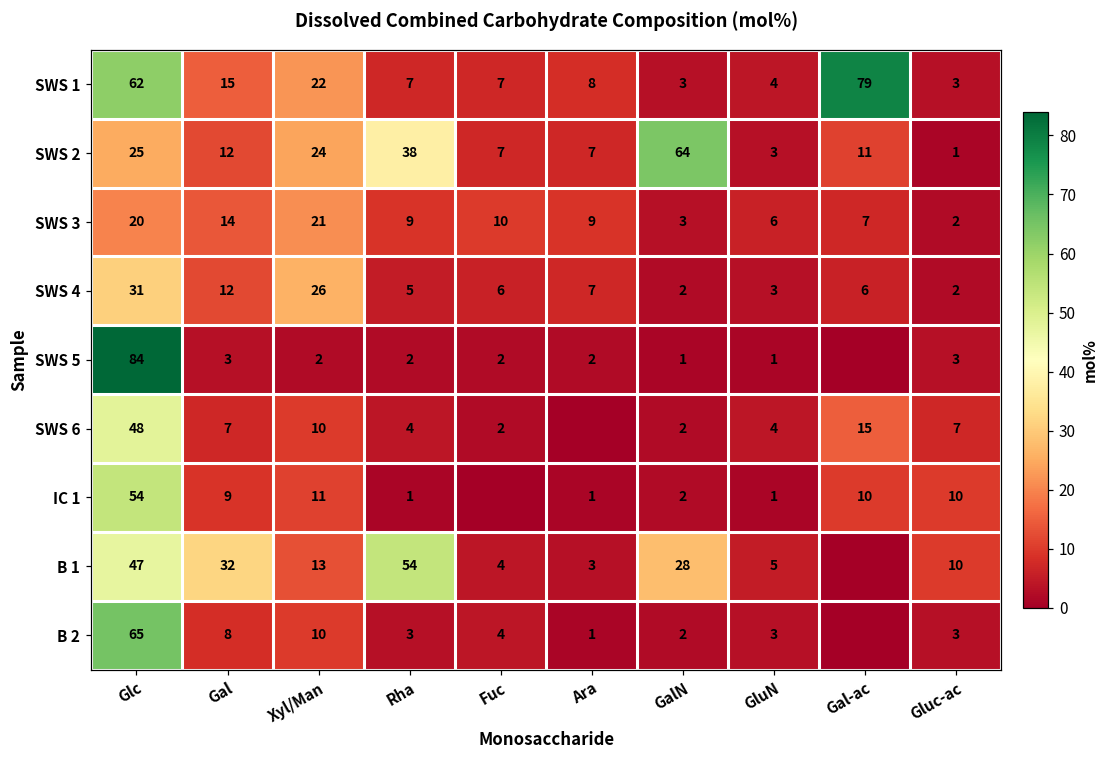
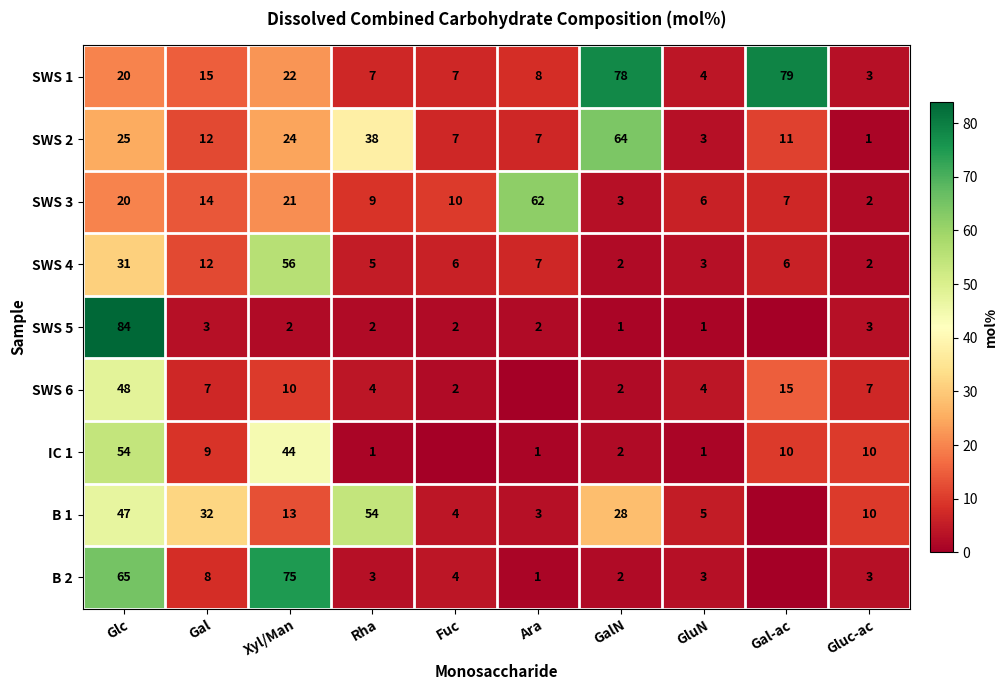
  {
    "SWS 1": {
-     "Glc": 62,
+     "Glc": 20,
      "Gal": 15,
      "Xyl/Man": 22,
      "Rha": 7,
      "Fuc": 7,
      "Ara": 8,
-     "GalN": 3,
+     "GalN": 78,
      "GluN": 4,
      "Gal-ac": 79,
      "Gluc-ac": 3
    },
    "SWS 2": {
      "Glc": 25,
      "Gal": 12,
      "Xyl/Man": 24,
      "Rha": 38,
      "Fuc": 7,
      "Ara": 7,
      "GalN": 64,
      "GluN": 3,
      "Gal-ac": 11,
      "Gluc-ac": 1
    },
    "SWS 3": {
      "Glc": 20,
      "Gal": 14,
      "Xyl/Man": 21,
      "Rha": 9,
      "Fuc": 10,
-     "Ara": 9,
+     "Ara": 62,
      "GalN": 3,
      "GluN": 6,
      "Gal-ac": 7,
      "Gluc-ac": 2
    },
    "SWS 4": {
      "Glc": 31,
      "Gal": 12,
-     "Xyl/Man": 26,
+     "Xyl/Man": 56,
      "Rha": 5,
      "Fuc": 6,
      "Ara": 7,
      "GalN": 2,
      "GluN": 3,
      "Gal-ac": 6,
      "Gluc-ac": 2
    },
    "SWS 5": {
      "Glc": 84,
      "Gal": 3,
      "Xyl/Man": 2,
      "Rha": 2,
      "Fuc": 2,
      "Ara": 2,
      "GalN": 1,
      "GluN": 1,
      "Gluc-ac": 3
    },
    "SWS 6": {
      "Glc": 48,
      "Gal": 7,
      "Xyl/Man": 10,
      "Rha": 4,
      "Fuc": 2,
      "GalN": 2,
      "GluN": 4,
      "Gal-ac": 15,
      "Gluc-ac": 7
    },
    "IC 1": {
      "Glc": 54,
      "Gal": 9,
-     "Xyl/Man": 11,
+     "Xyl/Man": 44,
      "Rha": 1,
      "Ara": 1,
      "GalN": 2,
      "GluN": 1,
      "Gal-ac": 10,
      "Gluc-ac": 10
    },
    "B 1": {
      "Glc": 47,
      "Gal": 32,
      "Xyl/Man": 13,
      "Rha": 54,
      "Fuc": 4,
      "Ara": 3,
      "GalN": 28,
      "GluN": 5,
      "Gluc-ac": 10
    },
    "B 2": {
      "Glc": 65,
      "Gal": 8,
-     "Xyl/Man": 10,
+     "Xyl/Man": 75,
      "Rha": 3,
      "Fuc": 4,
      "Ara": 1,
      "GalN": 2,
      "GluN": 3,
      "Gluc-ac": 3
    }
  }
